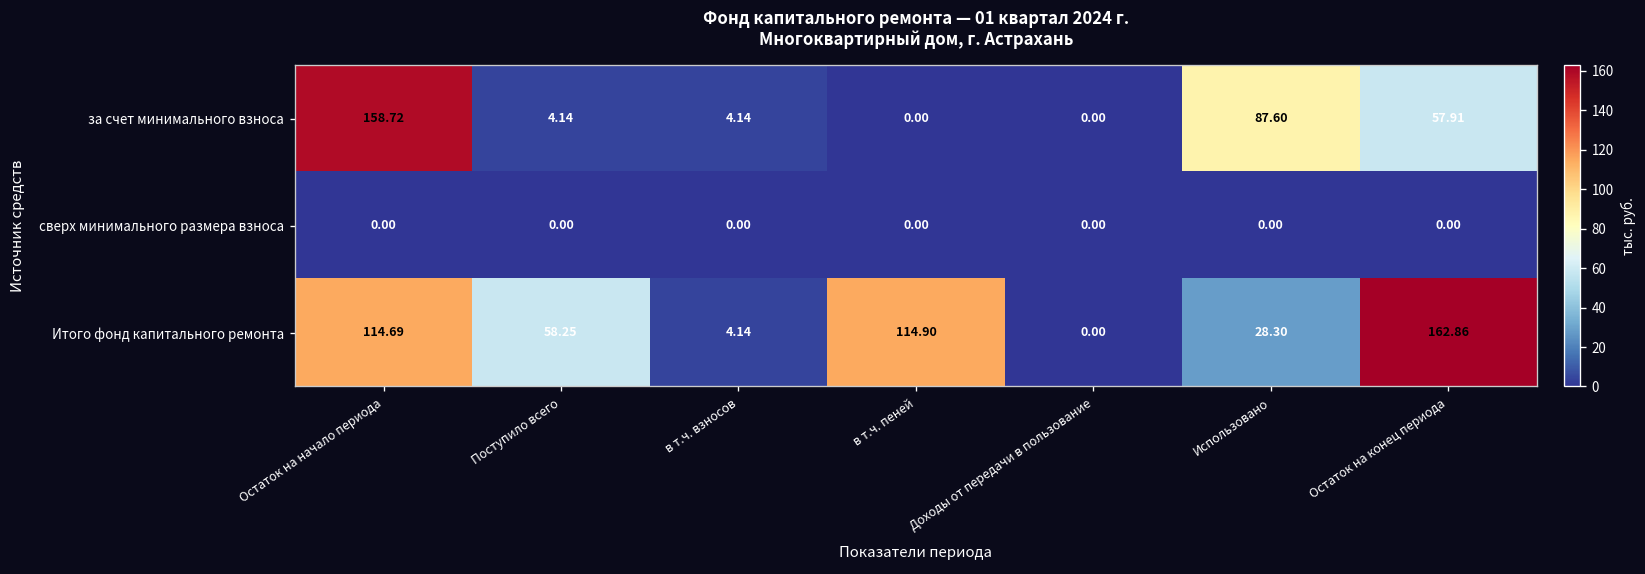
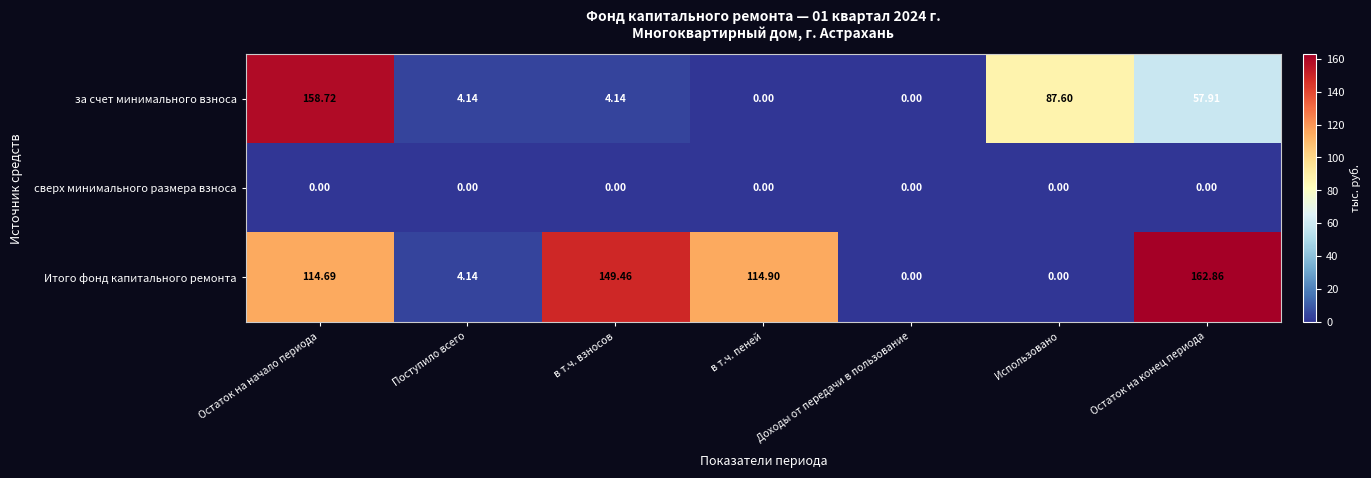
  {
    "за счет минимального взноса": {
      "Остаток на начало периода": 158.72,
      "Поступило всего": 4.14,
      "в т.ч. взносов": 4.14,
      "в т.ч. пеней": 0.00,
      "Доходы от передачи в пользование": 0.00,
      "Использовано": 87.60,
      "Остаток на конец периода": 57.91
    },
    "сверх минимального размера взноса": {
      "Остаток на начало периода": 0.00,
      "Поступило всего": 0.00,
      "в т.ч. взносов": 0.00,
      "в т.ч. пеней": 0.00,
      "Доходы от передачи в пользование": 0.00,
      "Использовано": 0.00,
      "Остаток на конец периода": 0.00
    },
    "Итого фонд капитального ремонта": {
      "Остаток на начало периода": 114.69,
-     "Поступило всего": 58.25,
-     "в т.ч. взносов": 4.14,
+     "Поступило всего": 4.14,
+     "в т.ч. взносов": 149.46,
      "в т.ч. пеней": 114.90,
      "Доходы от передачи в пользование": 0.00,
-     "Использовано": 28.30,
+     "Использовано": 0.00,
      "Остаток на конец периода": 162.86
    }
  }
